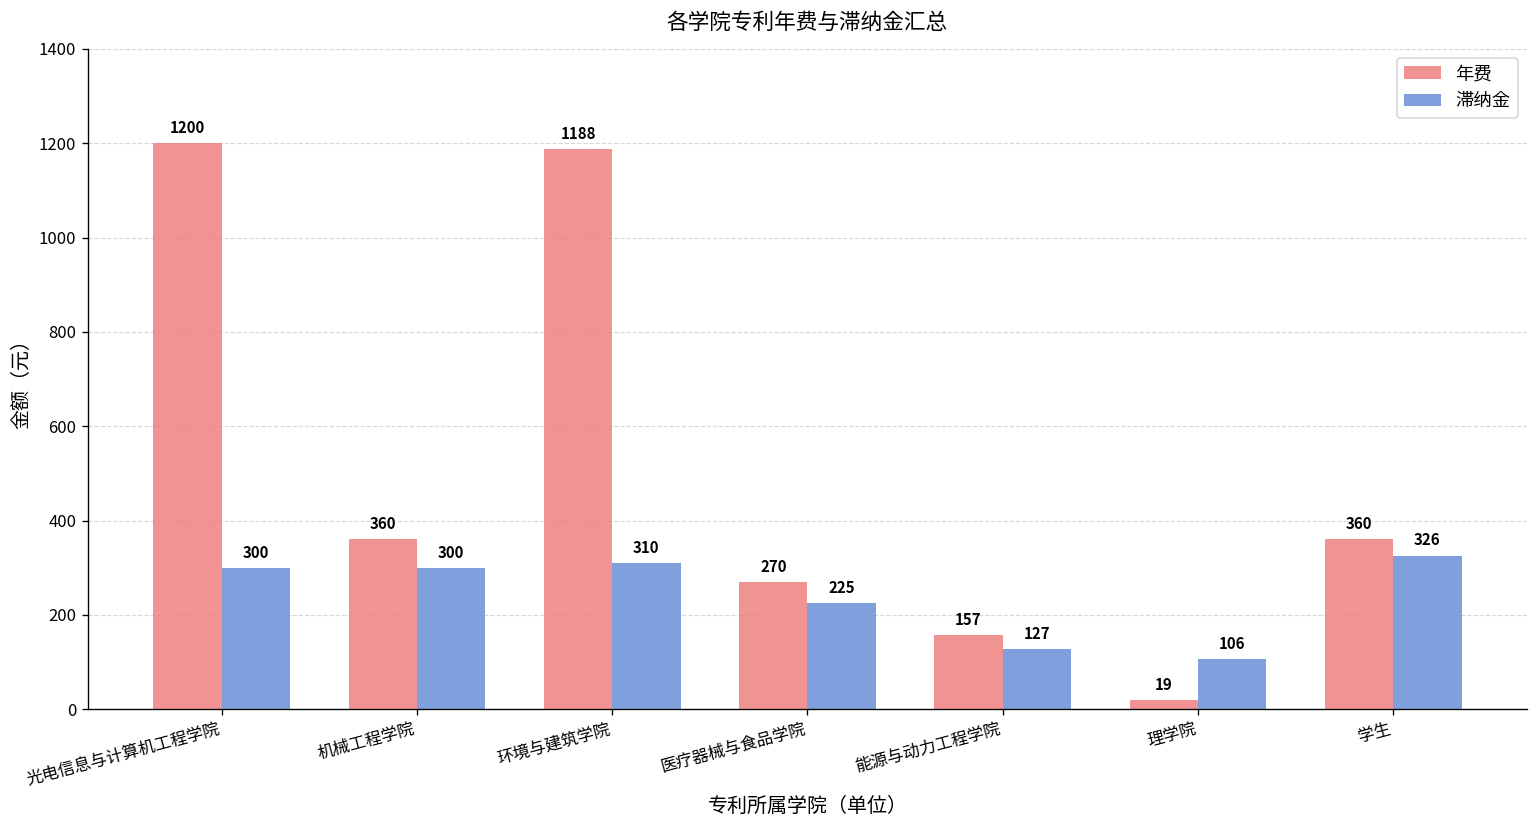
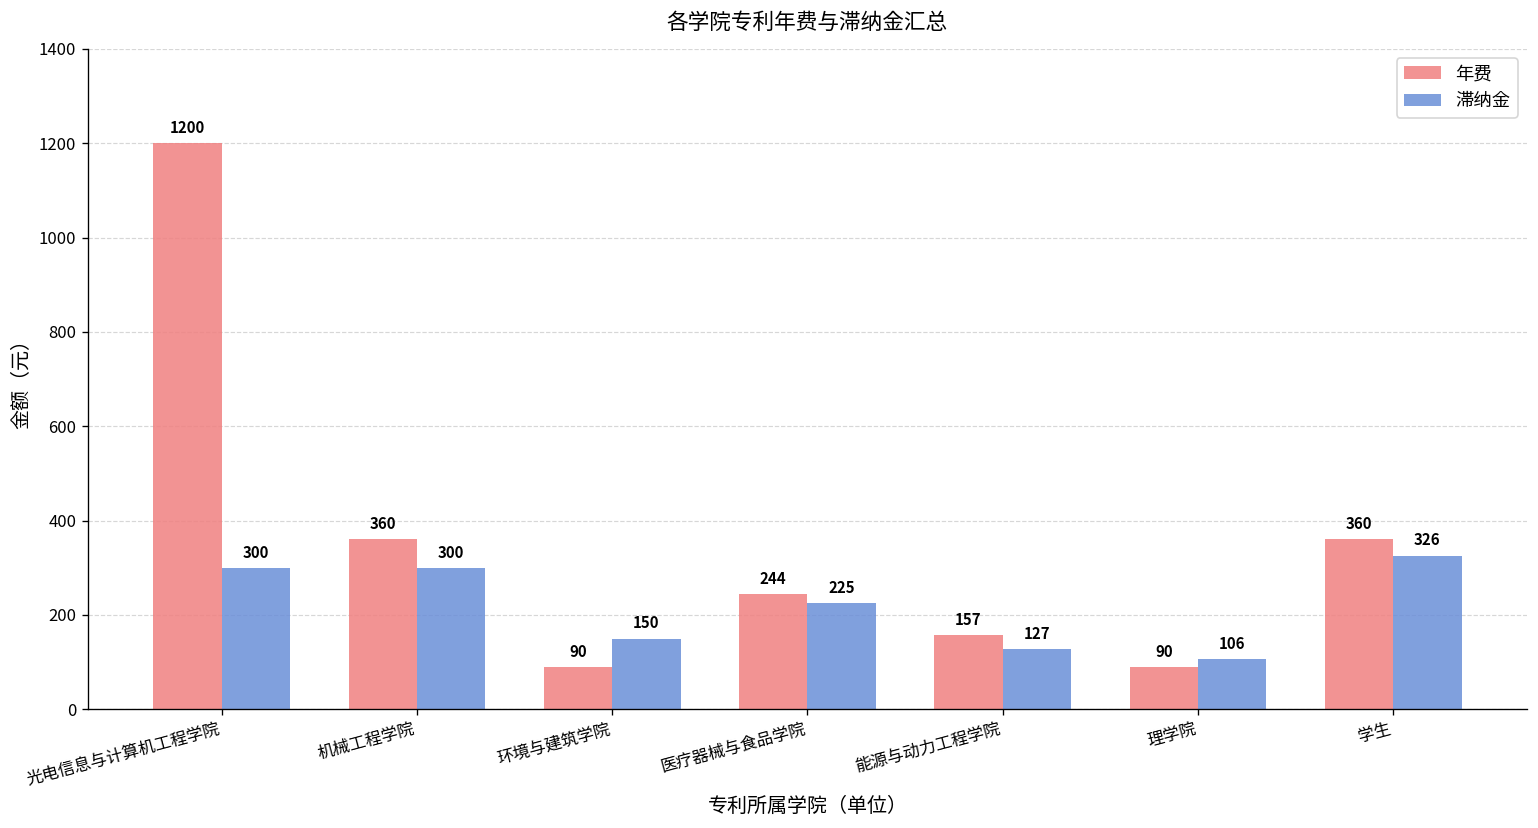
  {
    "年费": {
      "光电信息与计算机工程学院": 1200,
      "机械工程学院": 360,
-     "环境与建筑学院": 1188,
-     "医疗器械与食品学院": 270,
+     "环境与建筑学院": 90,
+     "医疗器械与食品学院": 244,
      "能源与动力工程学院": 157,
-     "理学院": 19,
+     "理学院": 90,
      "学生": 360
    },
    "滞纳金": {
      "光电信息与计算机工程学院": 300,
      "机械工程学院": 300,
-     "环境与建筑学院": 310,
+     "环境与建筑学院": 150,
      "医疗器械与食品学院": 225,
      "能源与动力工程学院": 127,
      "理学院": 106,
      "学生": 326
    }
  }
